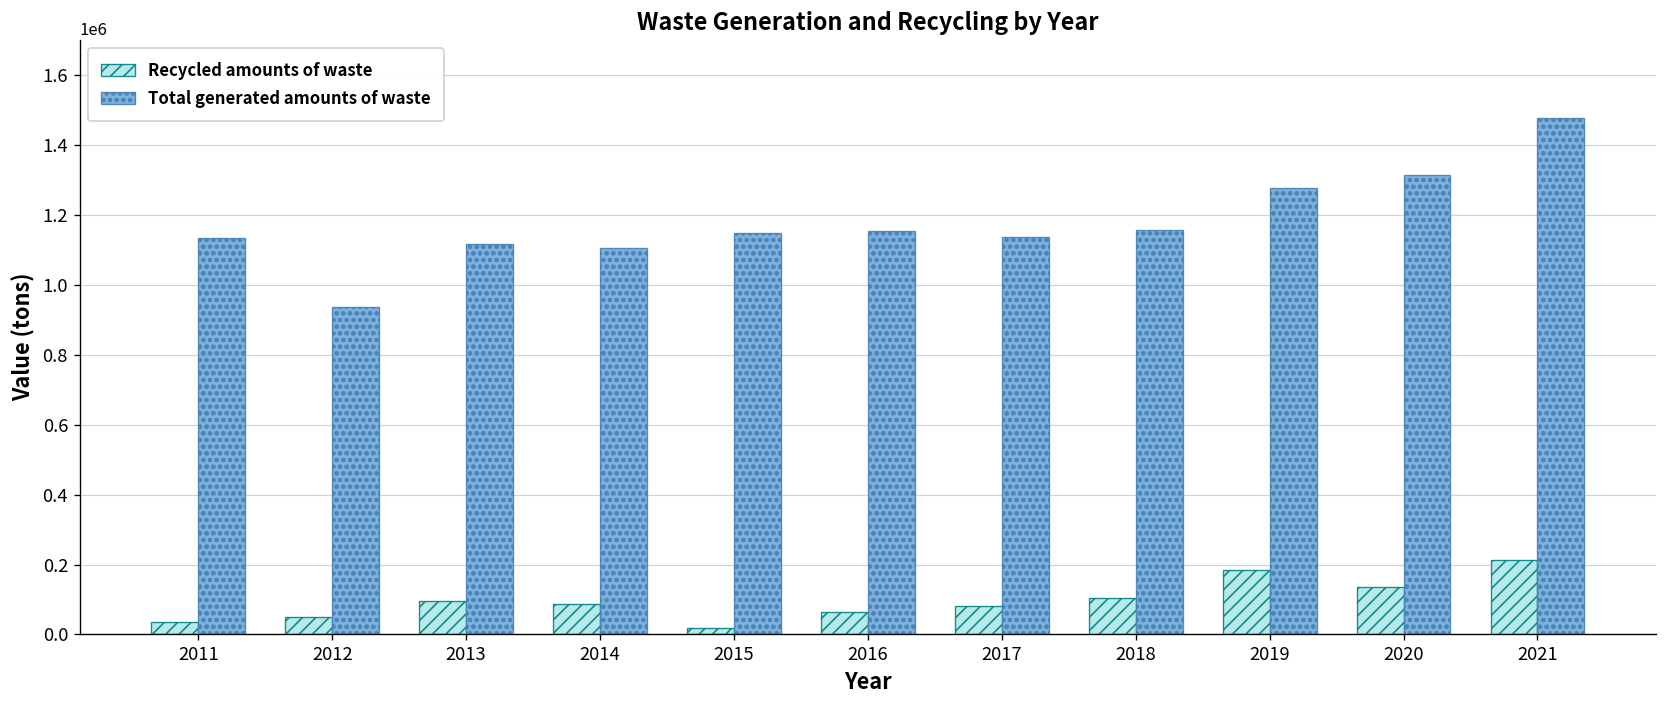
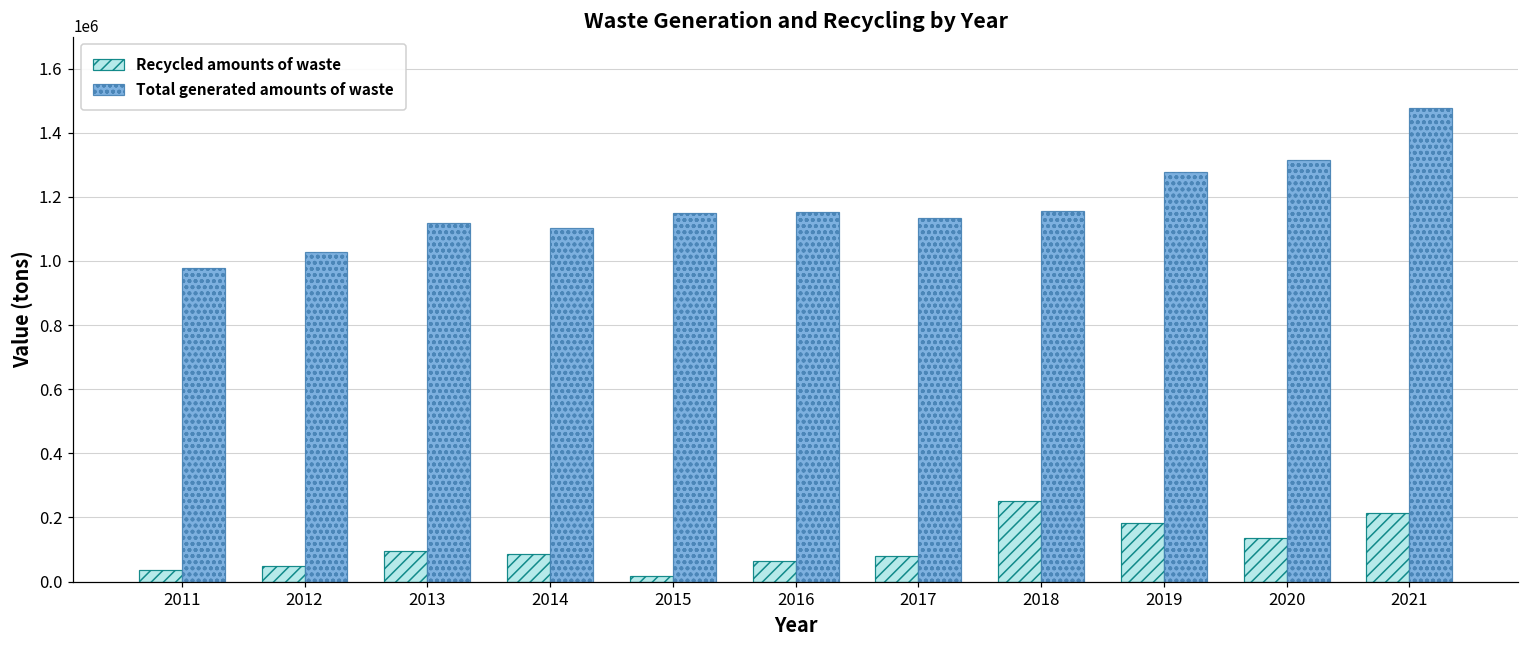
  {
    "Recycled amounts of waste": {
      "2011": 30000,
      "2012": 50000,
      "2013": 100000,
      "2014": 90000,
      "2015": 20000,
      "2016": 70000,
      "2017": 80000,
-     "2018": 110000,
+     "2018": 250000,
      "2019": 180000,
      "2020": 130000,
      "2021": 210000
    },
    "Total generated amounts of waste": {
-     "2011": 1130000,
-     "2012": 940000,
+     "2011": 980000,
+     "2012": 1030000,
      "2013": 1120000,
      "2014": 1100000,
      "2015": 1150000,
      "2016": 1150000,
      "2017": 1140000,
      "2018": 1160000,
      "2019": 1280000,
      "2020": 1310000,
      "2021": 1480000
    }
  }
